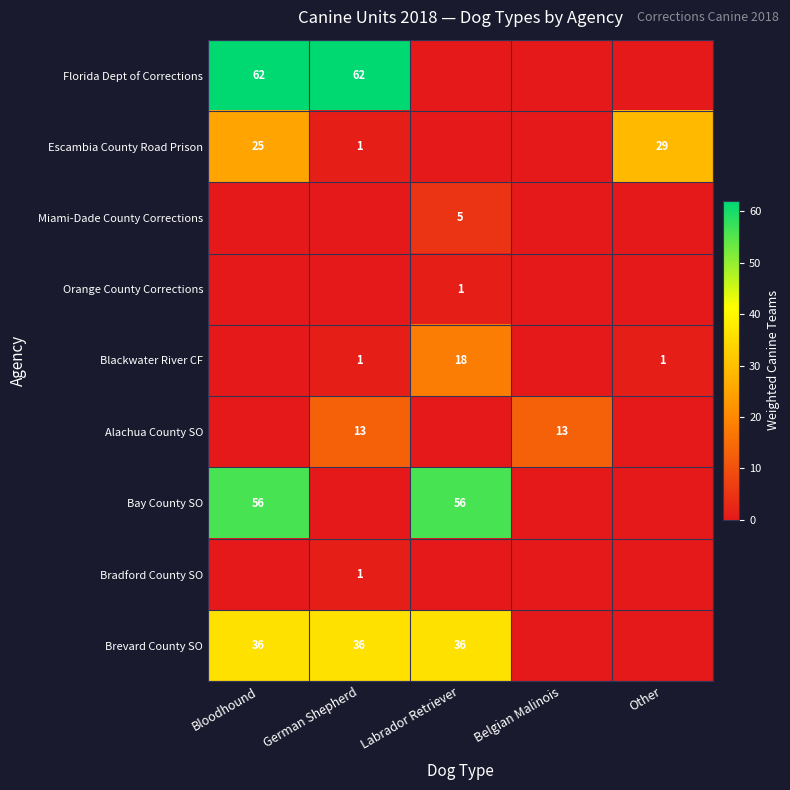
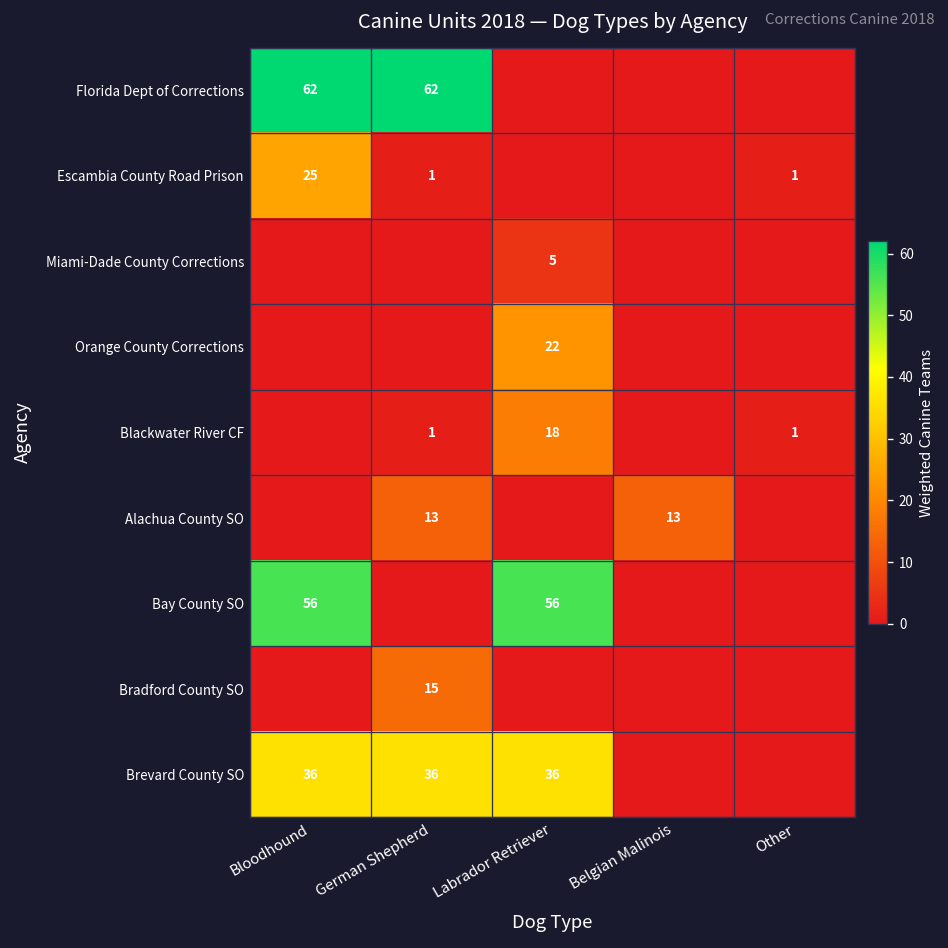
  {
    "Florida Dept of Corrections": {
      "Bloodhound": 62,
      "German Shepherd": 62
    },
    "Escambia County Road Prison": {
      "Bloodhound": 25,
      "German Shepherd": 1,
-     "Other": 29
+     "Other": 1
    },
    "Miami-Dade County Corrections": {
      "Labrador Retriever": 5
    },
    "Orange County Corrections": {
-     "Labrador Retriever": 1
+     "Labrador Retriever": 22
    },
    "Blackwater River CF": {
      "German Shepherd": 1,
      "Labrador Retriever": 18,
      "Other": 1
    },
    "Alachua County SO": {
      "German Shepherd": 13,
      "Belgian Malinois": 13
    },
    "Bay County SO": {
      "Bloodhound": 56,
      "Labrador Retriever": 56
    },
    "Bradford County SO": {
-     "German Shepherd": 1
+     "German Shepherd": 15
    },
    "Brevard County SO": {
      "Bloodhound": 36,
      "German Shepherd": 36,
      "Labrador Retriever": 36
    }
  }
